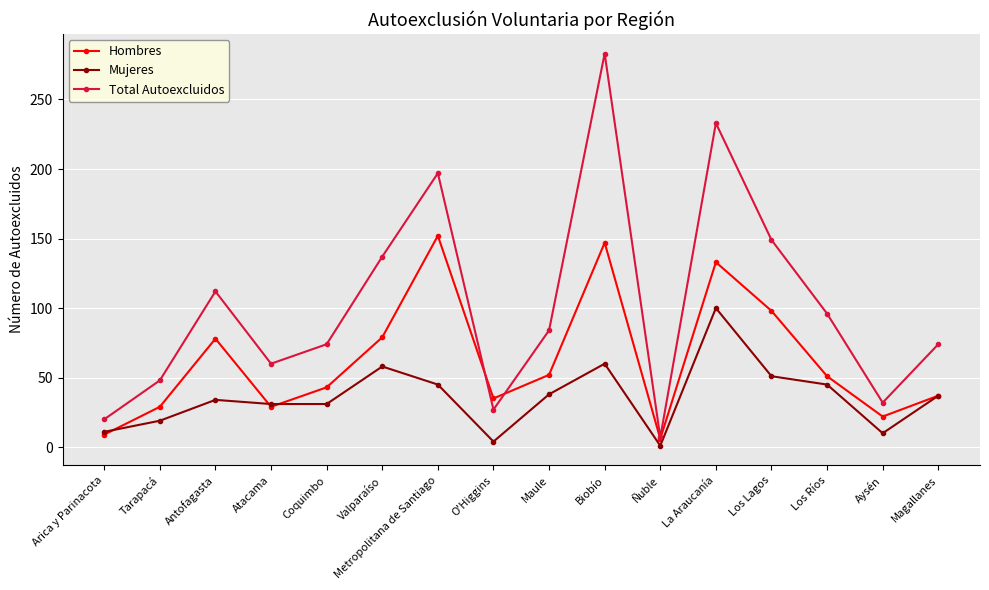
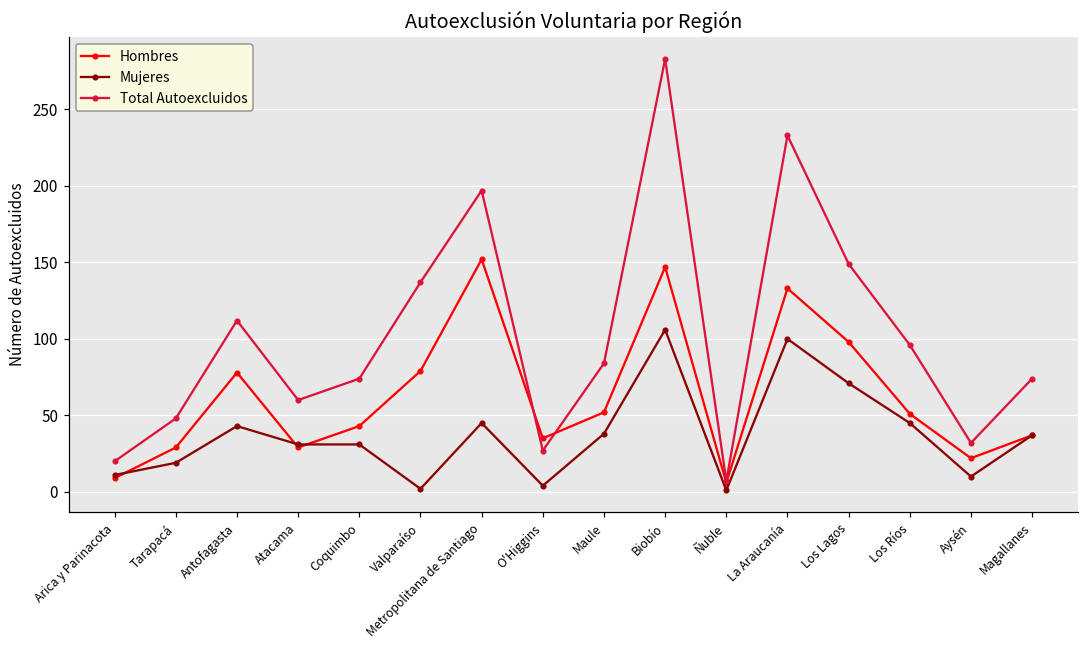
  {
    "Hombres": {
      "Arica y Parinacota": 9,
      "Tarapacá": 29,
      "Antofagasta": 78,
      "Atacama": 29,
      "Coquimbo": 43,
      "Valparaíso": 79,
      "Metropolitana de Santiago": 152,
      "O'Higgins": 35,
      "Maule": 52,
      "Biobío": 147,
      "La Araucanía": 133,
      "Los Lagos": 98,
      "Los Ríos": 51,
      "Aysén": 22
    },
    "Mujeres": {
      "Arica y Parinacota": 11,
      "Tarapacá": 19,
-     "Antofagasta": 34,
+     "Antofagasta": 43,
      "Atacama": 31,
      "Coquimbo": 31,
-     "Valparaíso": 58,
+     "Valparaíso": 2,
      "Metropolitana de Santiago": 45,
      "O'Higgins": 4,
      "Maule": 38,
-     "Biobío": 60,
+     "Biobío": 106,
      "Ñuble": 1,
      "La Araucanía": 100,
-     "Los Lagos": 51,
+     "Los Lagos": 71,
      "Los Ríos": 45,
      "Aysén": 10
    },
    "Total Autoexcluidos": {
      "Arica y Parinacota": 20,
      "Tarapacá": 48,
      "Antofagasta": 112,
      "Atacama": 60,
      "Coquimbo": 74,
      "Valparaíso": 137,
      "Metropolitana de Santiago": 197,
      "O'Higgins": 27,
      "Maule": 84,
      "Biobío": 283,
      "La Araucanía": 233,
      "Los Lagos": 149,
      "Los Ríos": 96,
      "Aysén": 32,
      "Magallanes": 74
    }
  }
